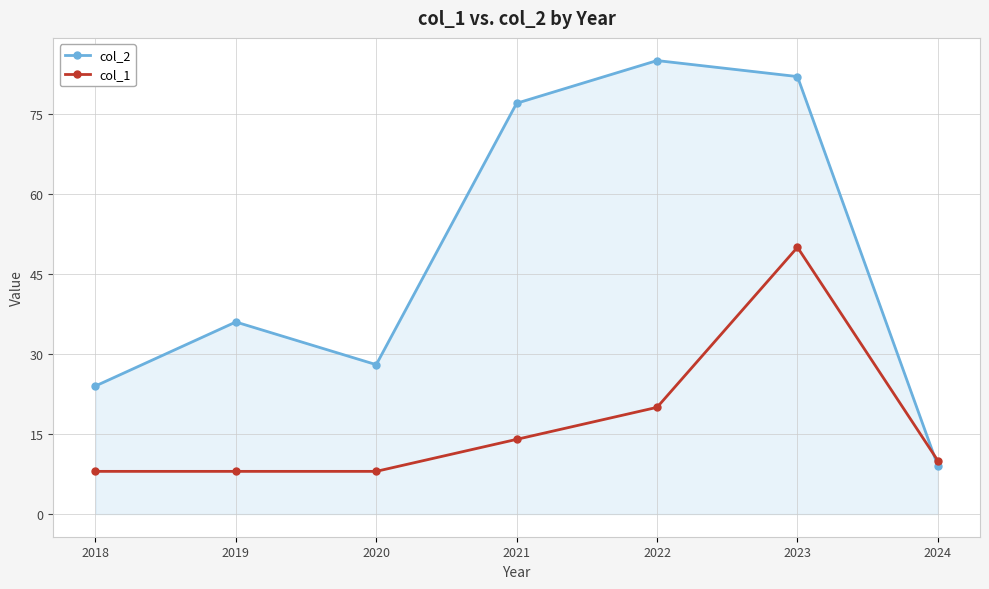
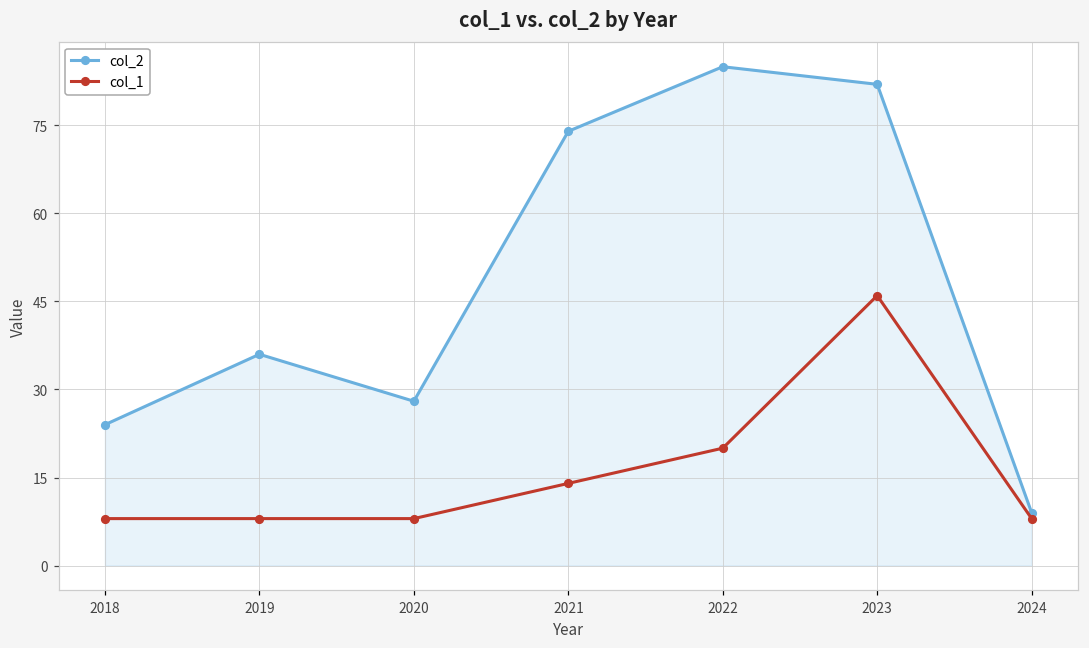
  {
    "col_2": {
      "2018": 24,
      "2019": 36,
      "2020": 28,
-     "2021": 77,
+     "2021": 74,
      "2022": 85,
      "2023": 82,
      "2024": 9
    },
    "col_1": {
      "2018": 8,
      "2019": 8,
      "2020": 8,
      "2021": 14,
      "2022": 20,
-     "2023": 50,
-     "2024": 10
+     "2023": 46,
+     "2024": 8
    }
  }
